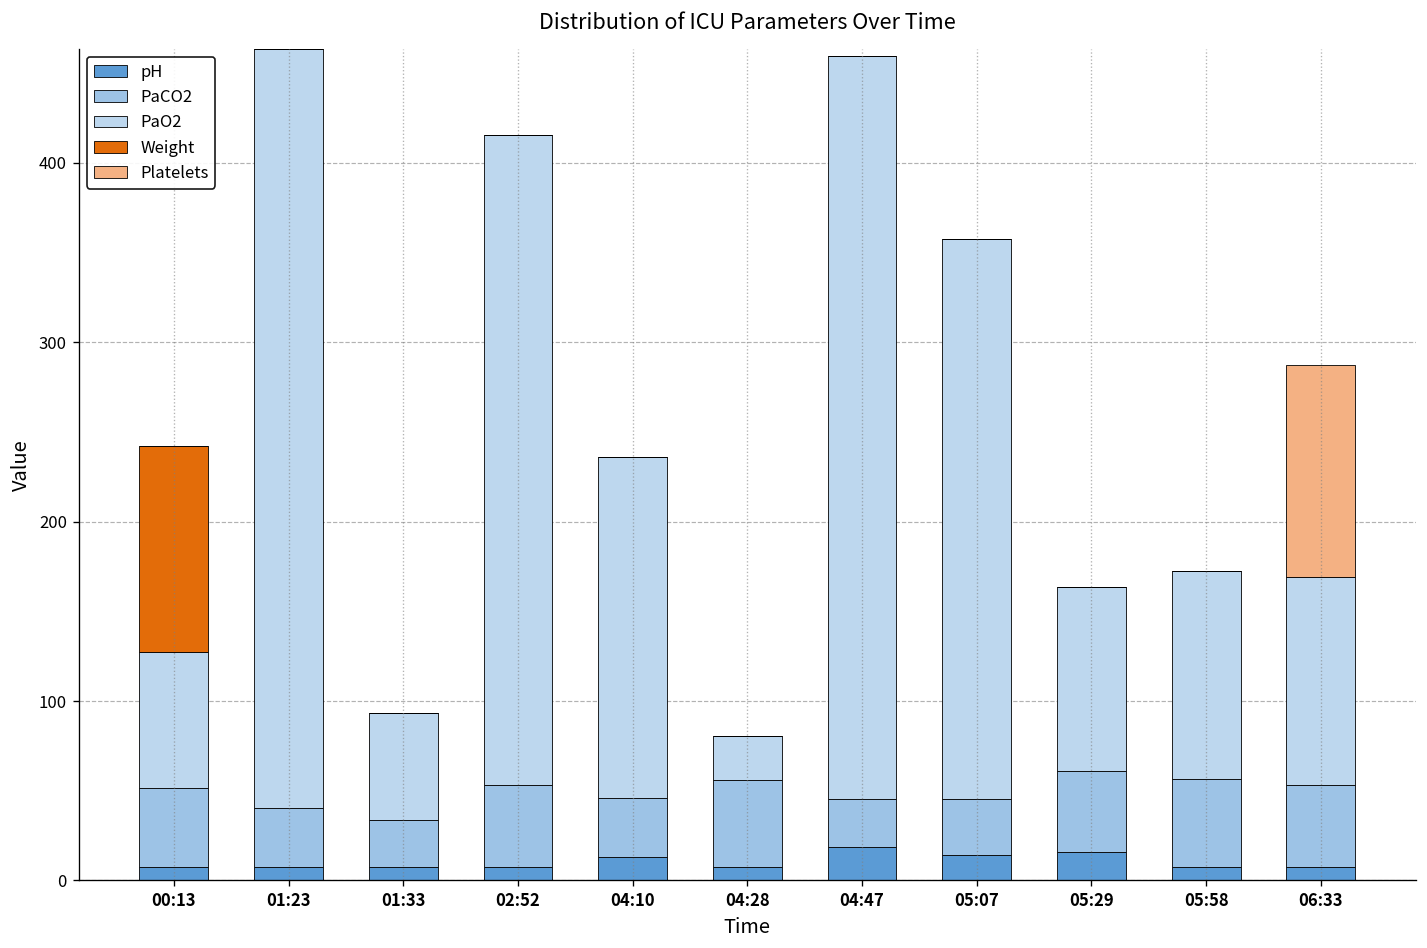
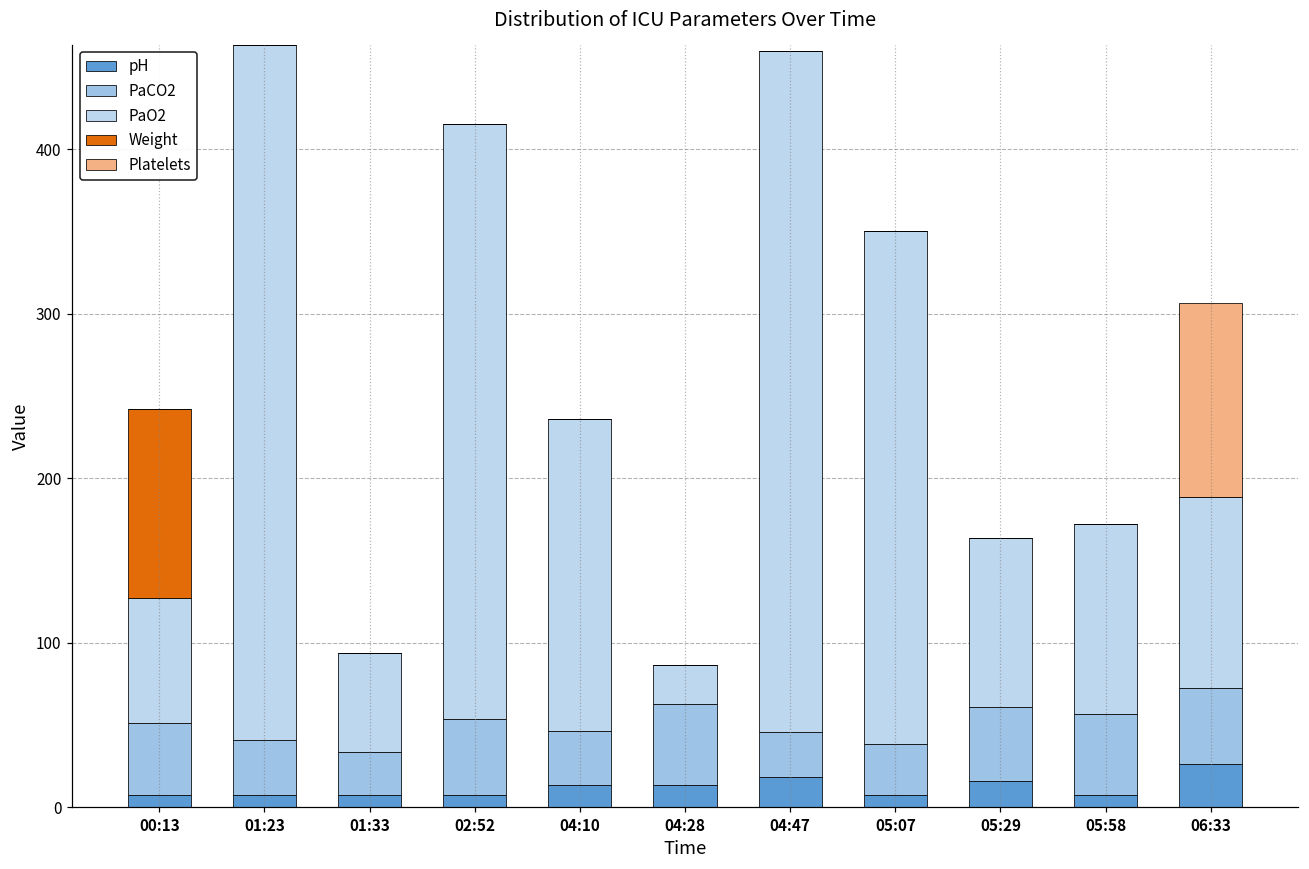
  {
    "pH": {
      "00:13": 7,
      "01:23": 8,
      "01:33": 8,
      "02:52": 7,
      "04:10": 13,
-     "04:28": 7,
+     "04:28": 13,
      "04:47": 18,
-     "05:07": 14,
+     "05:07": 7,
      "05:29": 16,
      "05:58": 7,
-     "06:33": 7
+     "06:33": 26
    },
    "Weight": {
      "00:13": 115,
      "01:23": 0,
      "01:33": 0,
      "02:52": 0,
      "04:10": 0,
      "04:28": 0,
      "04:47": 0,
      "05:07": 0,
      "05:29": 0,
      "05:58": 0,
      "06:33": 0
    },
    "Platelets": {
      "00:13": 0,
      "01:23": 0,
      "01:33": 0,
      "02:52": 0,
      "04:10": 0,
      "04:28": 0,
      "04:47": 0,
      "05:07": 0,
      "05:29": 0,
      "05:58": 0,
      "06:33": 118
    }
  }
